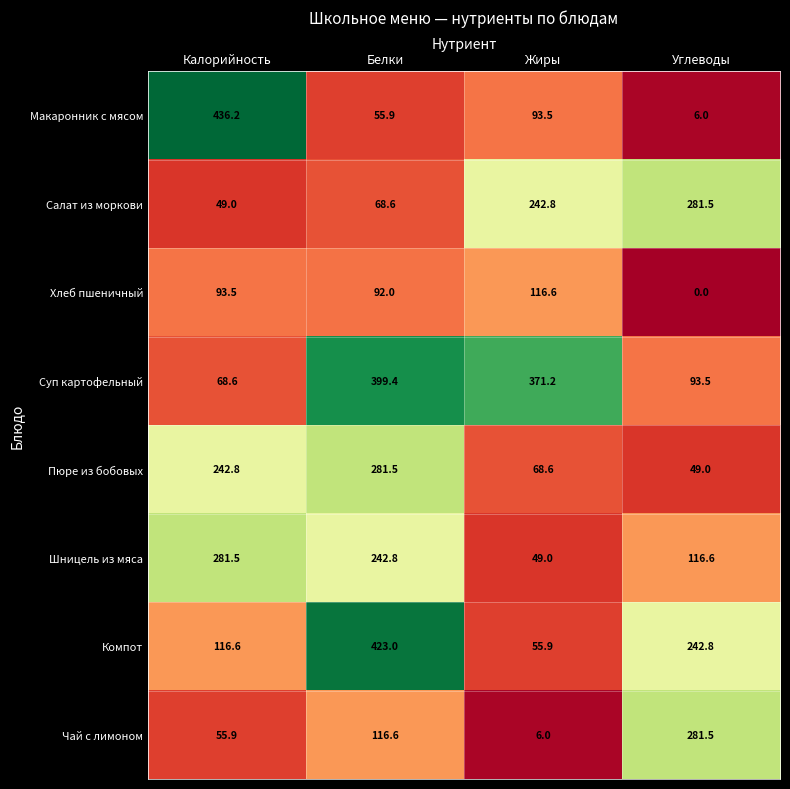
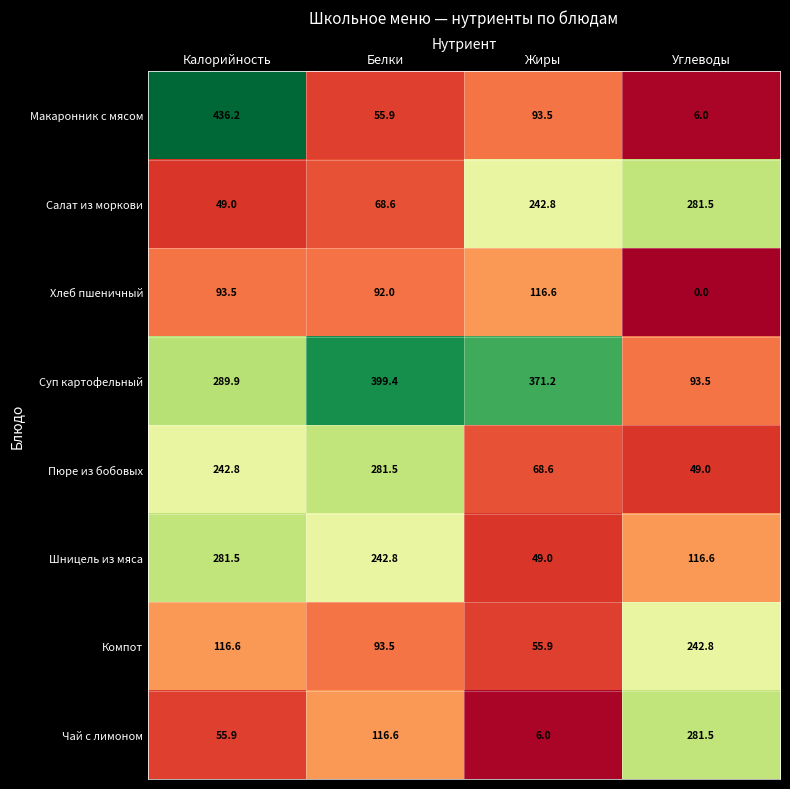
  {
    "Макаронник с мясом": {
      "Калорийность": 436.2,
      "Белки": 55.9,
      "Жиры": 93.5,
      "Углеводы": 6.0
    },
    "Салат из моркови": {
      "Калорийность": 49.0,
      "Белки": 68.6,
      "Жиры": 242.8,
      "Углеводы": 281.5
    },
    "Хлеб пшеничный": {
      "Калорийность": 93.5,
      "Белки": 92.0,
      "Жиры": 116.6,
      "Углеводы": 0.0
    },
    "Суп картофельный": {
-     "Калорийность": 68.6,
+     "Калорийность": 289.9,
      "Белки": 399.4,
      "Жиры": 371.2,
      "Углеводы": 93.5
    },
    "Пюре из бобовых": {
      "Калорийность": 242.8,
      "Белки": 281.5,
      "Жиры": 68.6,
      "Углеводы": 49.0
    },
    "Шницель из мяса": {
      "Калорийность": 281.5,
      "Белки": 242.8,
      "Жиры": 49.0,
      "Углеводы": 116.6
    },
    "Компот": {
      "Калорийность": 116.6,
-     "Белки": 423.0,
+     "Белки": 93.5,
      "Жиры": 55.9,
      "Углеводы": 242.8
    },
    "Чай с лимоном": {
      "Калорийность": 55.9,
      "Белки": 116.6,
      "Жиры": 6.0,
      "Углеводы": 281.5
    }
  }
